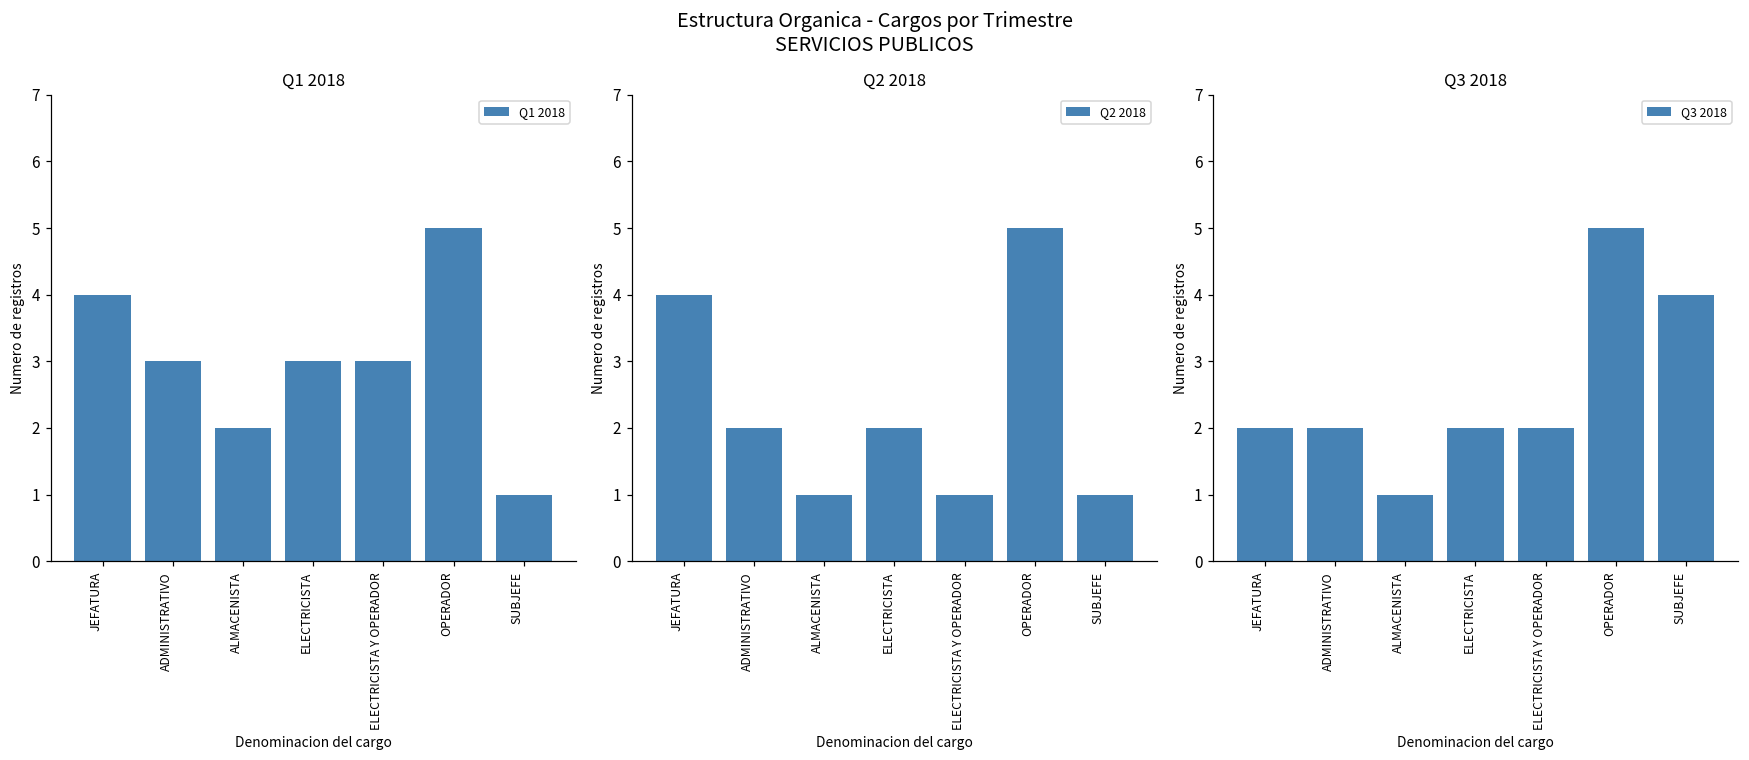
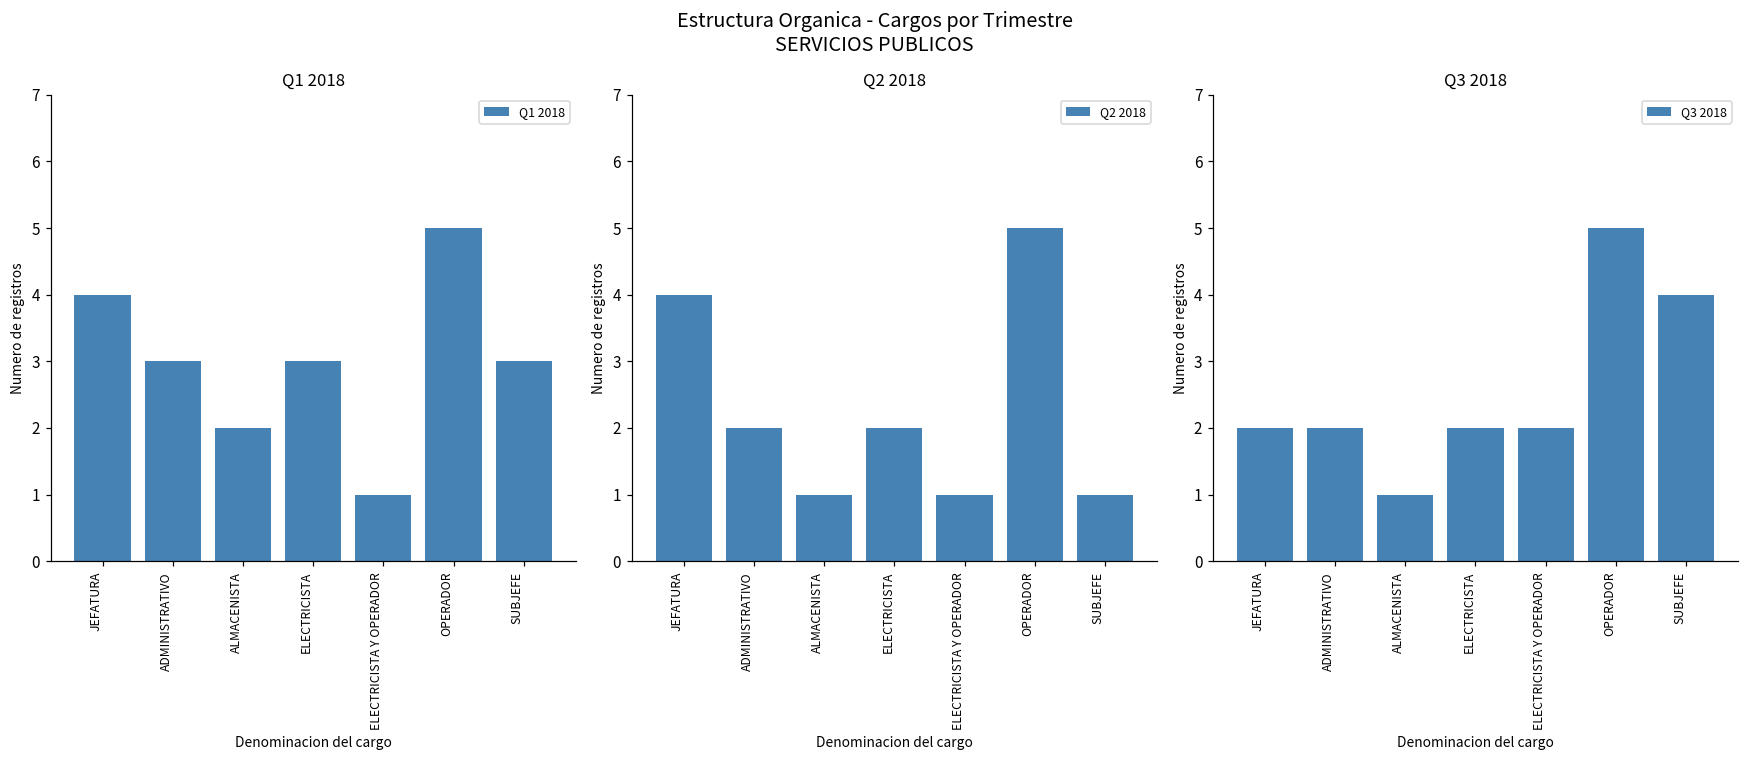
  {
    "Q1 2018": {
      "JEFATURA": 4,
      "ADMINISTRATIVO": 3,
      "ALMACENISTA": 2,
      "ELECTRICISTA": 3,
-     "ELECTRICISTA Y OPERADOR": 3,
+     "ELECTRICISTA Y OPERADOR": 1,
      "OPERADOR": 5,
-     "SUBJEFE": 1
+     "SUBJEFE": 3
    },
    "Q2 2018": {
      "JEFATURA": 4.0,
      "ADMINISTRATIVO": 2.0,
      "ALMACENISTA": 1.0,
      "ELECTRICISTA": 2.0,
      "ELECTRICISTA Y OPERADOR": 1.0,
      "OPERADOR": 5.0,
      "SUBJEFE": 1.0
    },
    "Q3 2018": {
      "JEFATURA": 2.0,
      "ADMINISTRATIVO": 2.0,
      "ALMACENISTA": 1.0,
      "ELECTRICISTA": 2.0,
      "ELECTRICISTA Y OPERADOR": 2.0,
      "OPERADOR": 5.0,
      "SUBJEFE": 4.0
    }
  }
